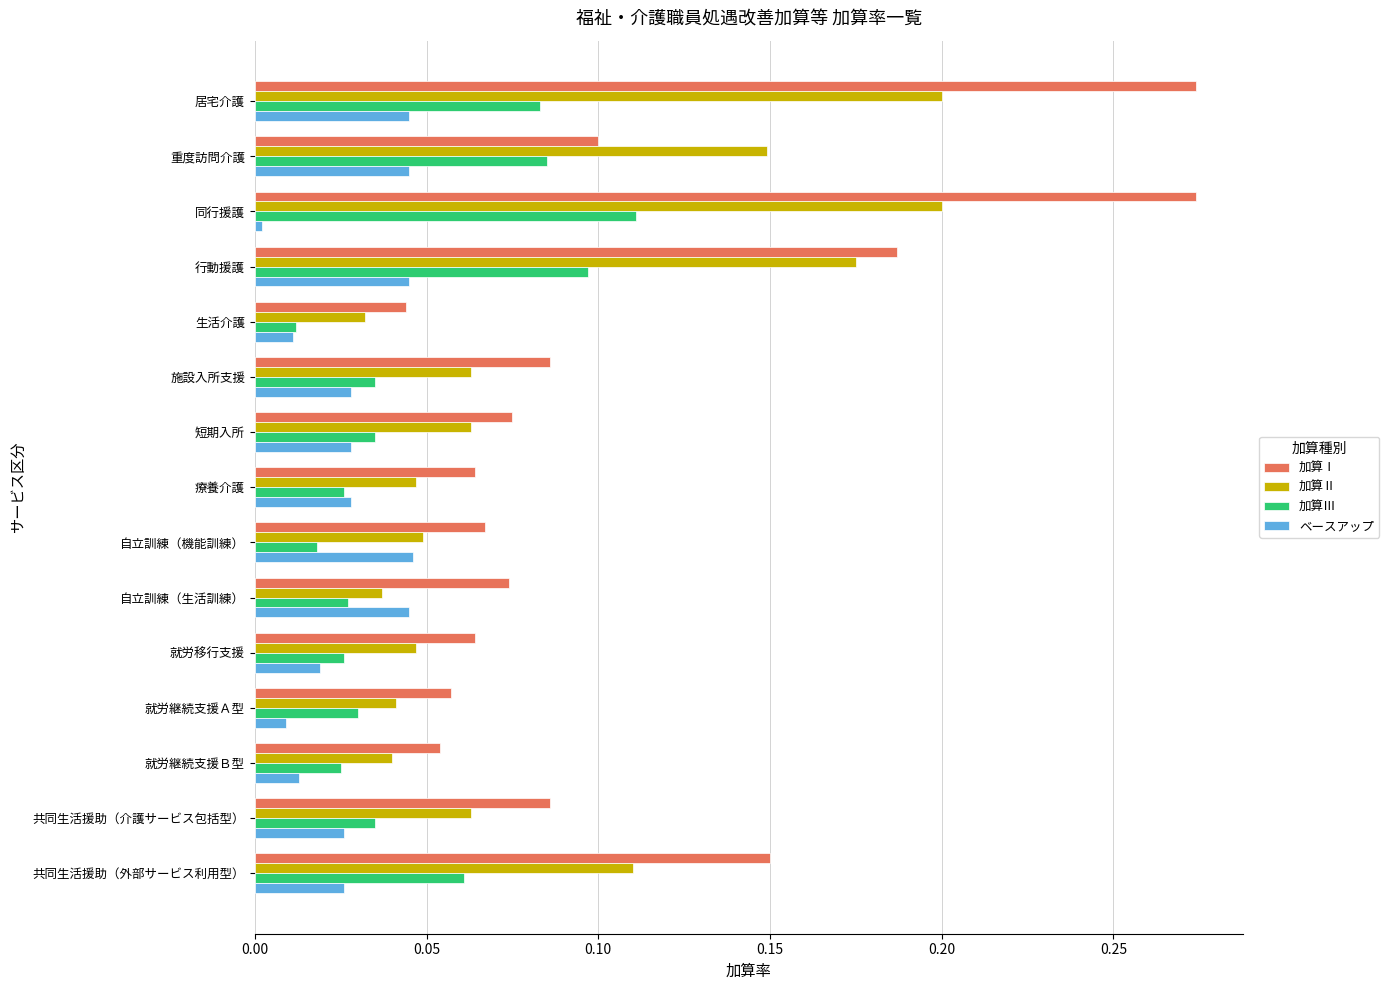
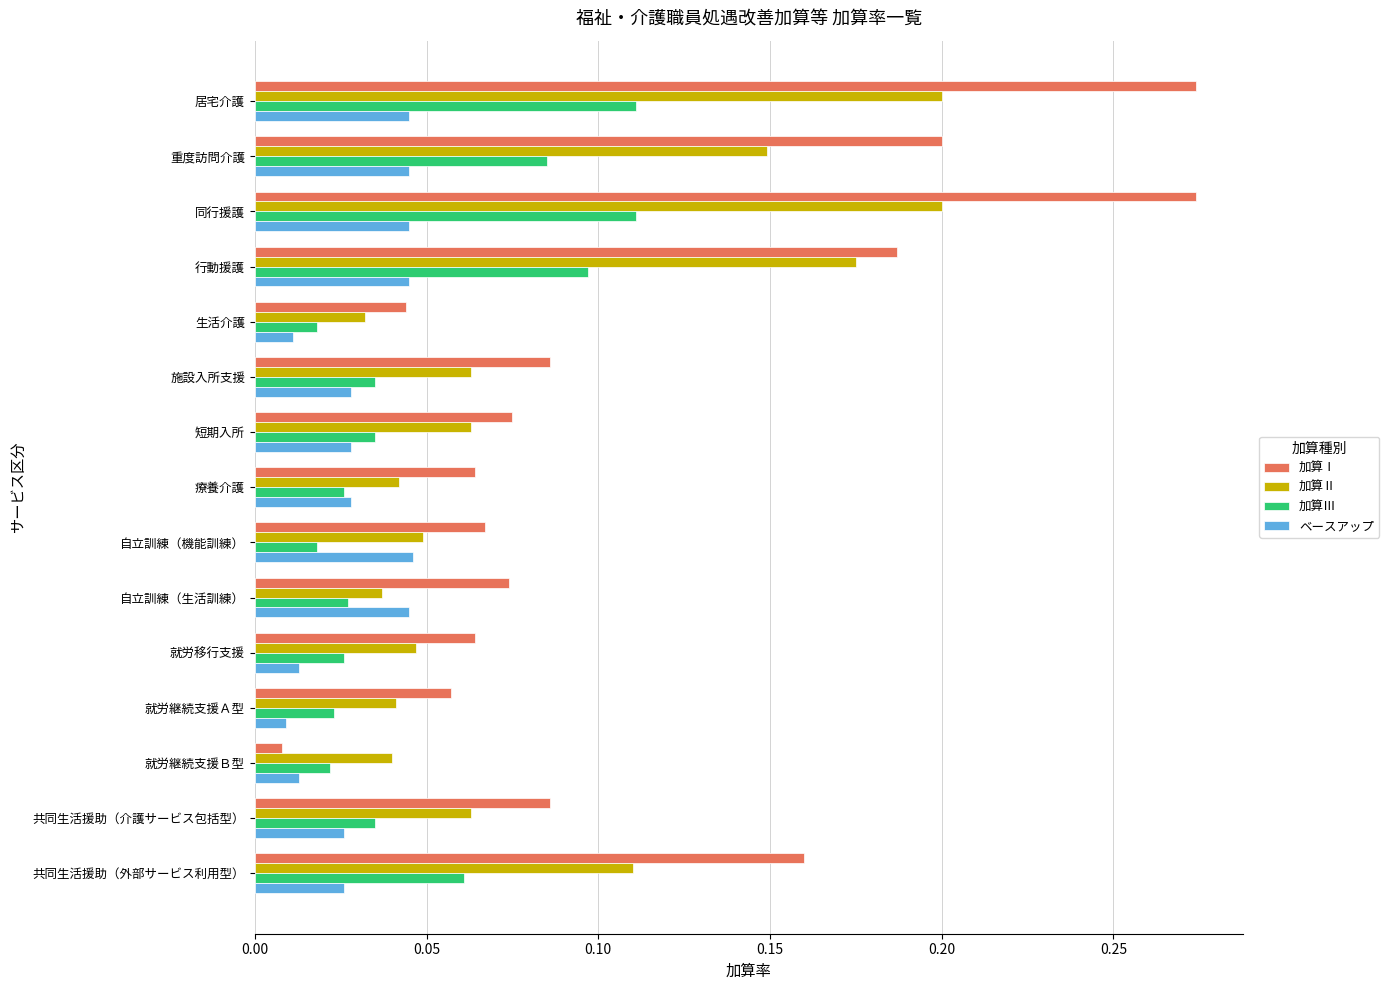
  {
    "加算Ⅰ": {
      "居宅介護": 0.274,
-     "重度訪問介護": 0.1,
+     "重度訪問介護": 0.2,
      "同行援護": 0.274,
      "行動援護": 0.187,
      "生活介護": 0.044,
      "施設入所支援": 0.086,
      "短期入所": 0.075,
      "療養介護": 0.064,
      "自立訓練（機能訓練）": 0.067,
      "自立訓練（生活訓練）": 0.074,
      "就労移行支援": 0.064,
      "就労継続支援Ａ型": 0.057,
-     "就労継続支援Ｂ型": 0.054,
+     "就労継続支援Ｂ型": 0.008,
      "共同生活援助（介護サービス包括型）": 0.086,
-     "共同生活援助（外部サービス利用型）": 0.15
+     "共同生活援助（外部サービス利用型）": 0.16
    },
    "加算Ⅱ": {
      "居宅介護": 0.200,
      "重度訪問介護": 0.149,
      "同行援護": 0.200,
      "行動援護": 0.175,
      "生活介護": 0.032,
      "施設入所支援": 0.063,
      "短期入所": 0.063,
-     "療養介護": 0.047,
+     "療養介護": 0.042,
      "自立訓練（機能訓練）": 0.049,
      "自立訓練（生活訓練）": 0.037,
      "就労移行支援": 0.047,
      "就労継続支援Ａ型": 0.041,
      "就労継続支援Ｂ型": 0.040,
      "共同生活援助（介護サービス包括型）": 0.063,
      "共同生活援助（外部サービス利用型）": 0.110
    },
    "加算Ⅲ": {
-     "居宅介護": 0.083,
+     "居宅介護": 0.111,
      "重度訪問介護": 0.085,
      "同行援護": 0.111,
      "行動援護": 0.097,
-     "生活介護": 0.012,
+     "生活介護": 0.018,
      "施設入所支援": 0.035,
      "短期入所": 0.035,
      "療養介護": 0.026,
      "自立訓練（機能訓練）": 0.018,
      "自立訓練（生活訓練）": 0.027,
      "就労移行支援": 0.026,
-     "就労継続支援Ａ型": 0.030,
-     "就労継続支援Ｂ型": 0.025,
+     "就労継続支援Ａ型": 0.023,
+     "就労継続支援Ｂ型": 0.022,
      "共同生活援助（介護サービス包括型）": 0.035,
      "共同生活援助（外部サービス利用型）": 0.061
    },
    "ベースアップ": {
      "居宅介護": 0.045,
      "重度訪問介護": 0.045,
-     "同行援護": 0.002,
+     "同行援護": 0.045,
      "行動援護": 0.045,
      "生活介護": 0.011,
      "施設入所支援": 0.028,
      "短期入所": 0.028,
      "療養介護": 0.028,
      "自立訓練（機能訓練）": 0.046,
      "自立訓練（生活訓練）": 0.045,
-     "就労移行支援": 0.019,
+     "就労移行支援": 0.013,
      "就労継続支援Ａ型": 0.009,
      "就労継続支援Ｂ型": 0.013,
      "共同生活援助（介護サービス包括型）": 0.026,
      "共同生活援助（外部サービス利用型）": 0.026
    }
  }
